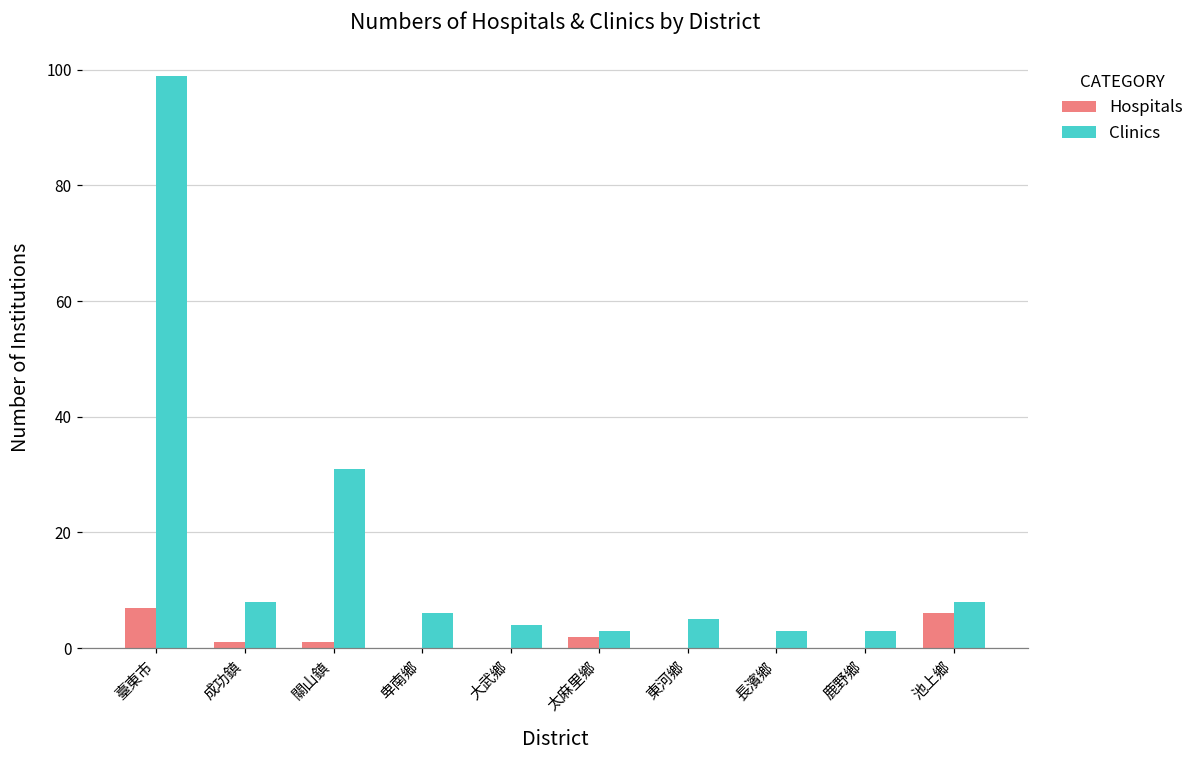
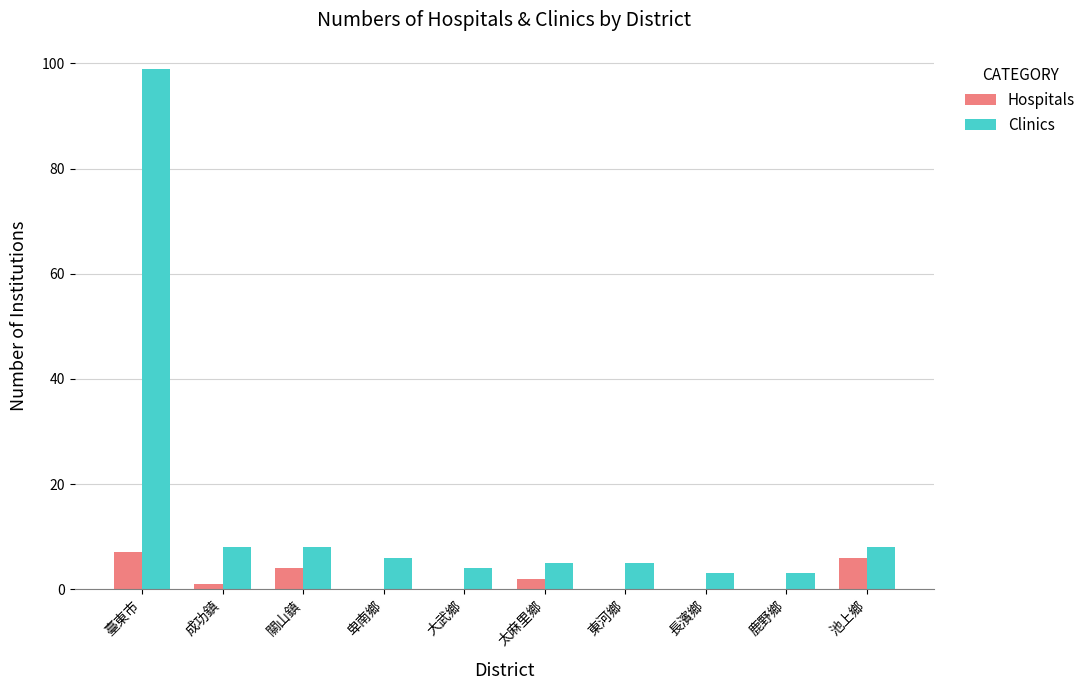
  {
    "Hospitals": {
      "臺東市": 7,
      "成功鎮": 1,
-     "關山鎮": 1,
+     "關山鎮": 4,
      "卑南鄉": 0,
      "大武鄉": 0,
      "太麻里鄉": 2,
      "東河鄉": 0,
      "長濱鄉": 0,
      "鹿野鄉": 0,
      "池上鄉": 6
    },
    "Clinics": {
      "臺東市": 99,
      "成功鎮": 8,
-     "關山鎮": 31,
+     "關山鎮": 8,
      "卑南鄉": 6,
      "大武鄉": 4,
-     "太麻里鄉": 3,
+     "太麻里鄉": 5,
      "東河鄉": 5,
      "長濱鄉": 3,
      "鹿野鄉": 3,
      "池上鄉": 8
    }
  }
